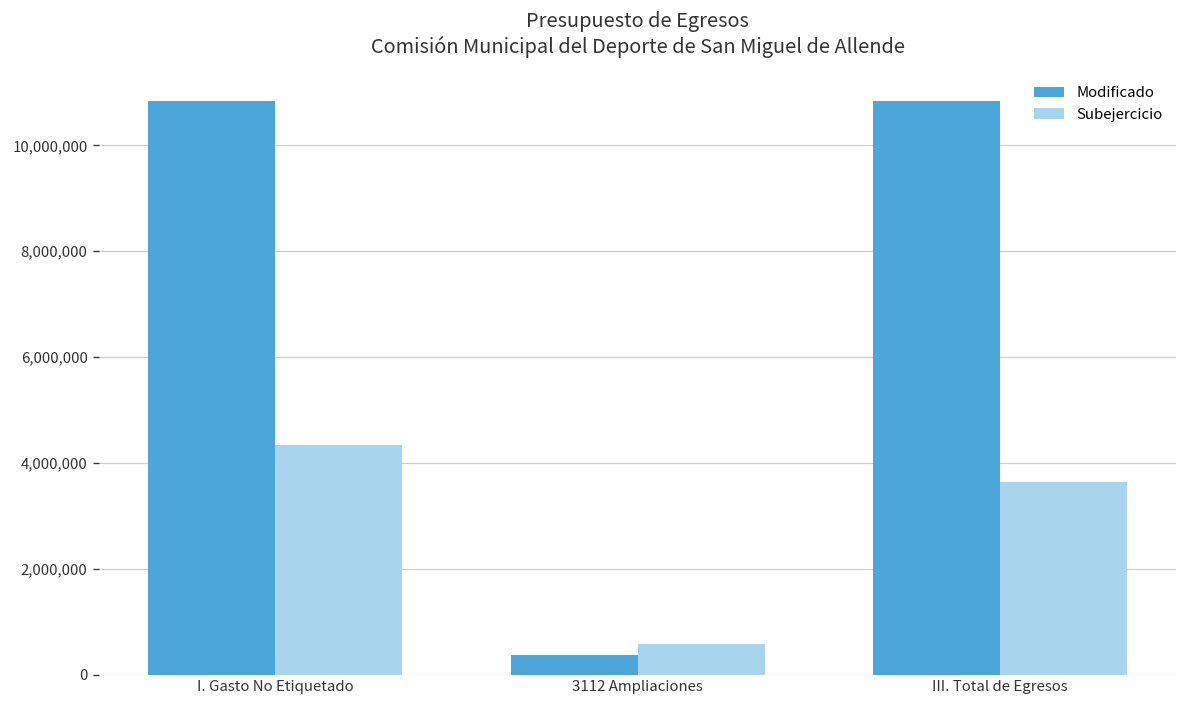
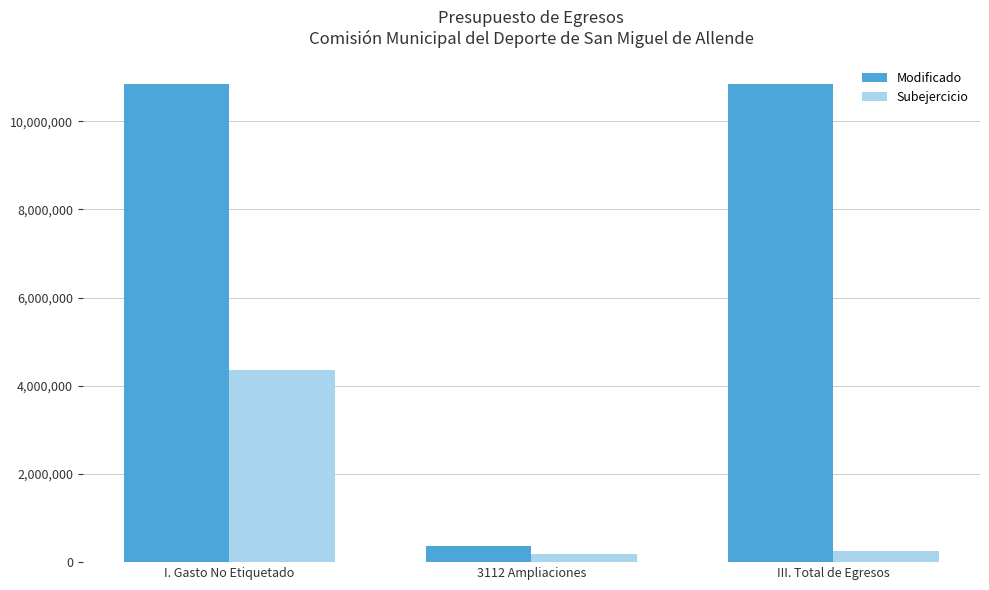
  {
    "Modificado": {
      "I. Gasto No Etiquetado": "10,800,000",
      "3112 Ampliaciones": "400,000",
      "III. Total de Egresos": "10,800,000"
    },
    "Subejercicio": {
      "I. Gasto No Etiquetado": "4,300,000",
-     "3112 Ampliaciones": "600,000",
-     "III. Total de Egresos": "3,600,000"
+     "3112 Ampliaciones": "200,000",
+     "III. Total de Egresos": "300,000"
    }
  }
